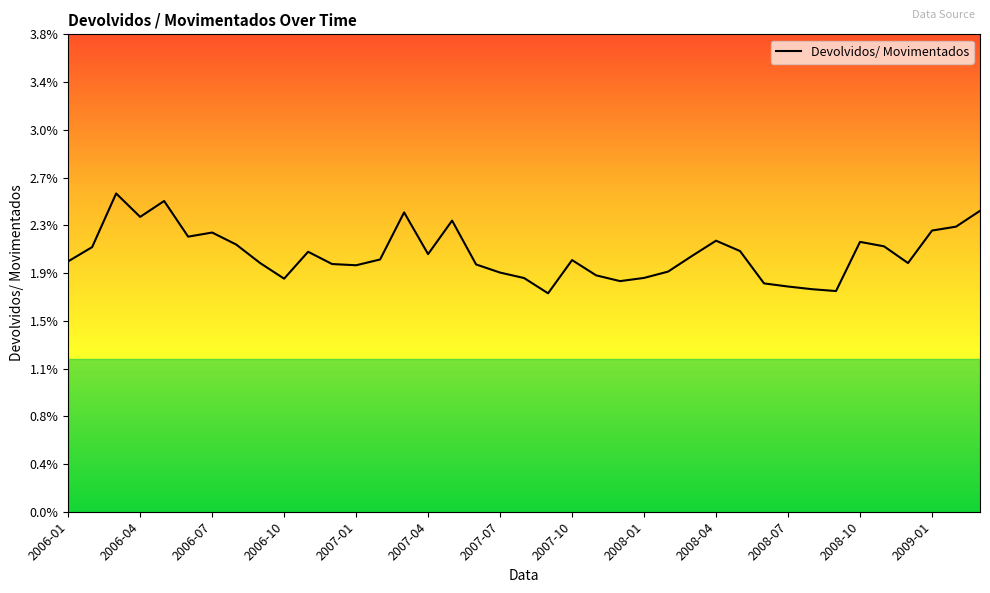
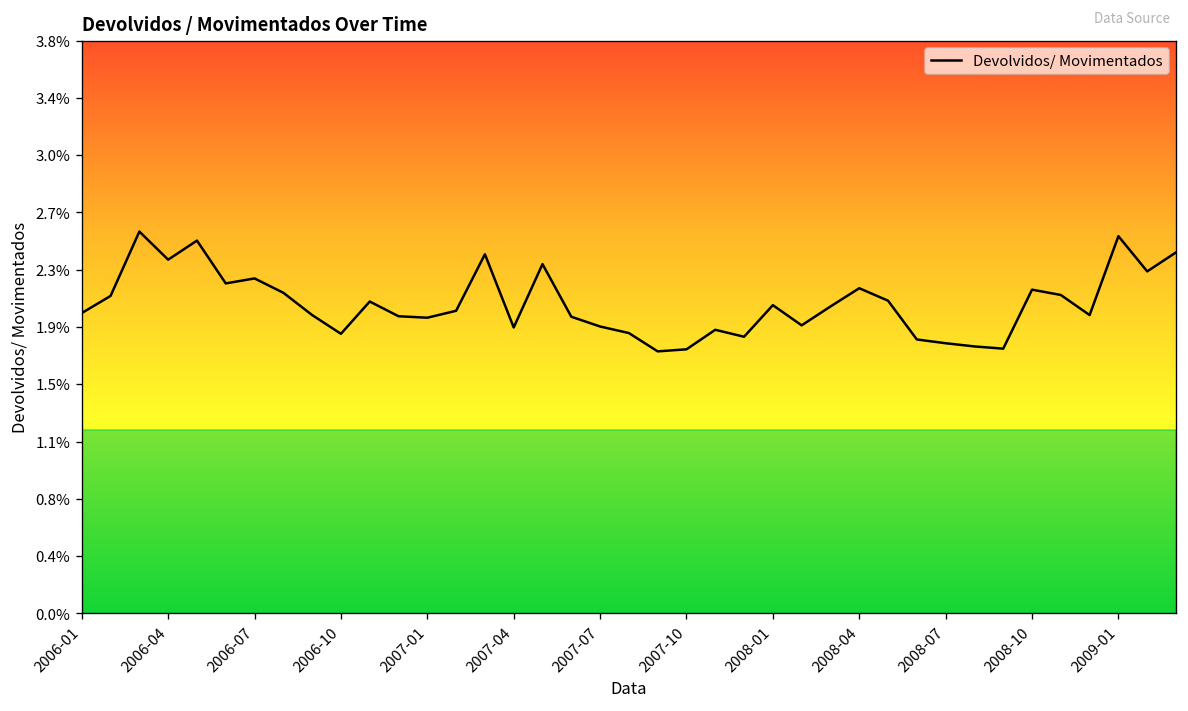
  {
    "2006-01": "2.00%",
    "2006-04": "2.35%",
    "2006-07": "2.23%",
    "2006-10": "1.86%",
    "2007-01": "1.97%",
-   "2007-04": "2.06%",
+   "2007-04": "1.90%",
    "2007-07": "1.91%",
-   "2007-10": "2.01%",
-   "2008-01": "1.87%",
+   "2007-10": "1.76%",
+   "2008-01": "2.05%",
    "2008-04": "2.16%",
    "2008-07": "1.80%",
    "2008-10": "2.15%",
-   "2009-01": "2.24%"
+   "2009-01": "2.51%"
  }
